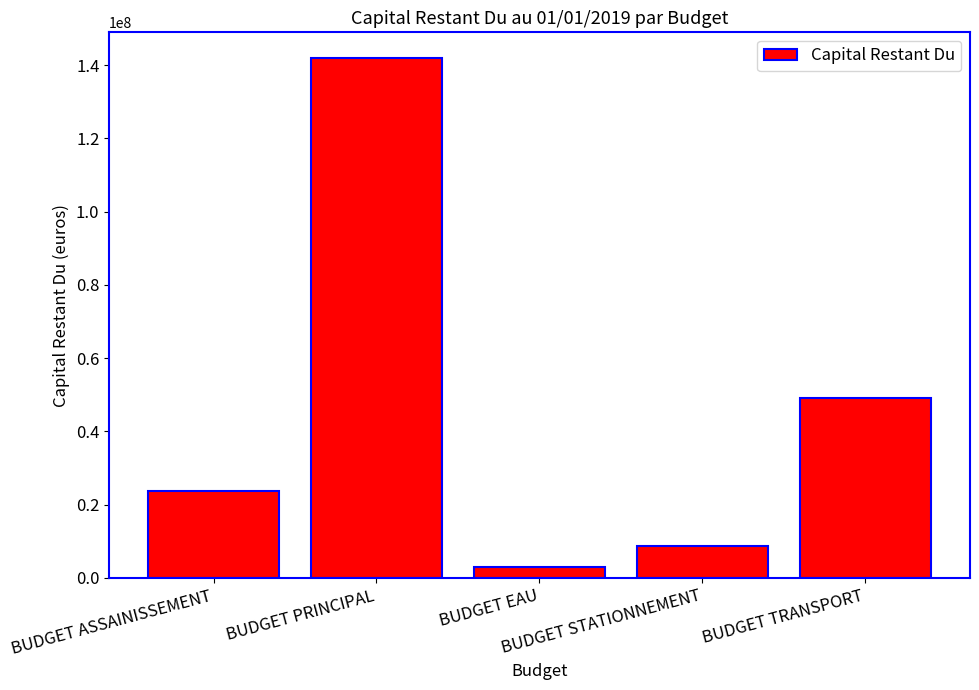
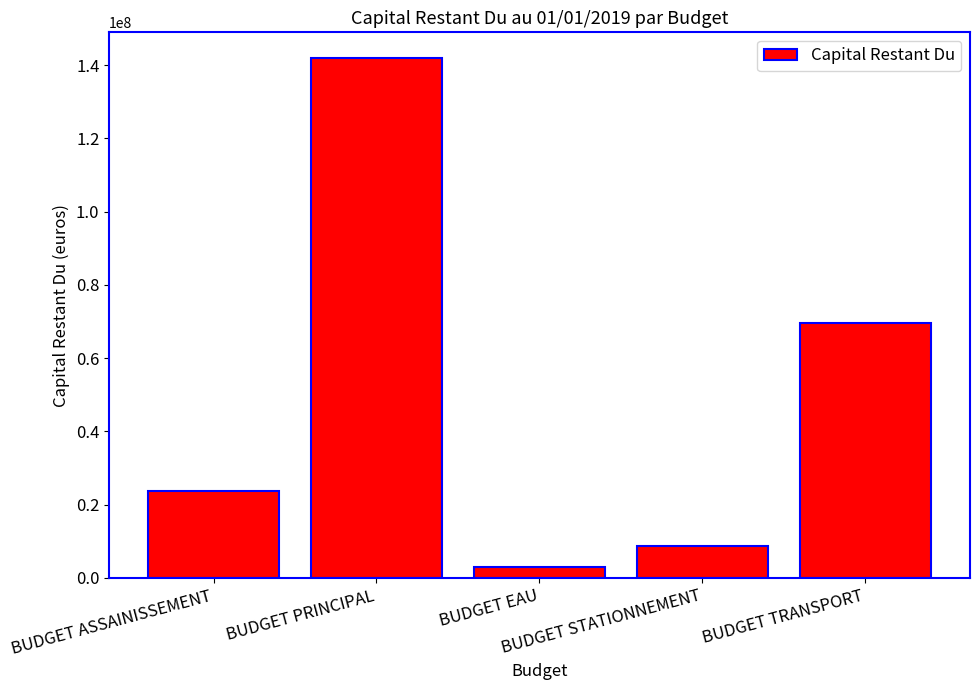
  {
    "BUDGET ASSAINISSEMENT": 24000000,
    "BUDGET PRINCIPAL": 142000000,
    "BUDGET EAU": 3000000,
    "BUDGET STATIONNEMENT": 9000000,
-   "BUDGET TRANSPORT": 49000000
+   "BUDGET TRANSPORT": 70000000
  }
